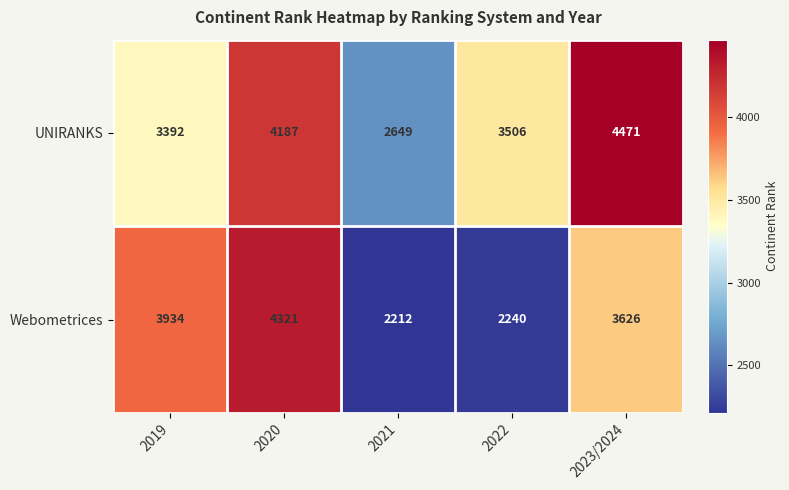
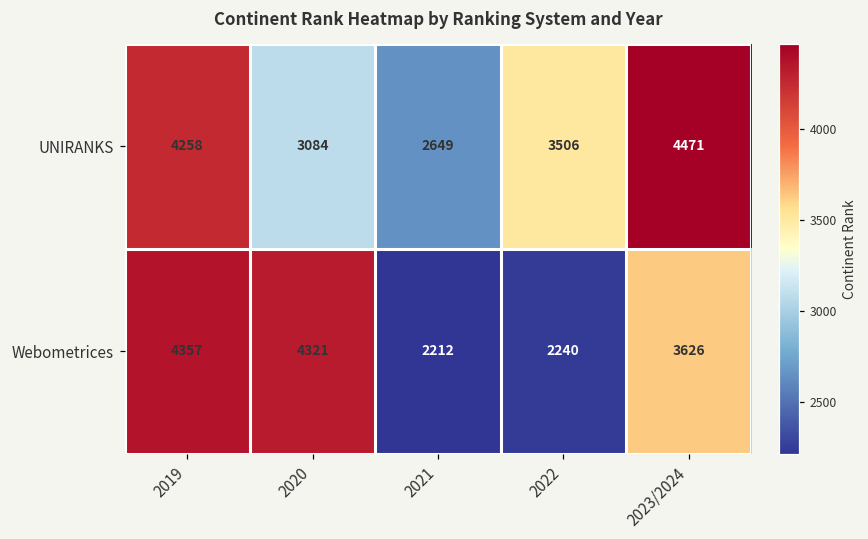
  {
    "UNIRANKS": {
-     "2019": 3392,
-     "2020": 4187,
+     "2019": 4258,
+     "2020": 3084,
      "2021": 2649,
      "2022": 3506,
      "2023/2024": 4471
    },
    "Webometrices": {
-     "2019": 3934,
+     "2019": 4357,
      "2020": 4321,
      "2021": 2212,
      "2022": 2240,
      "2023/2024": 3626
    }
  }
